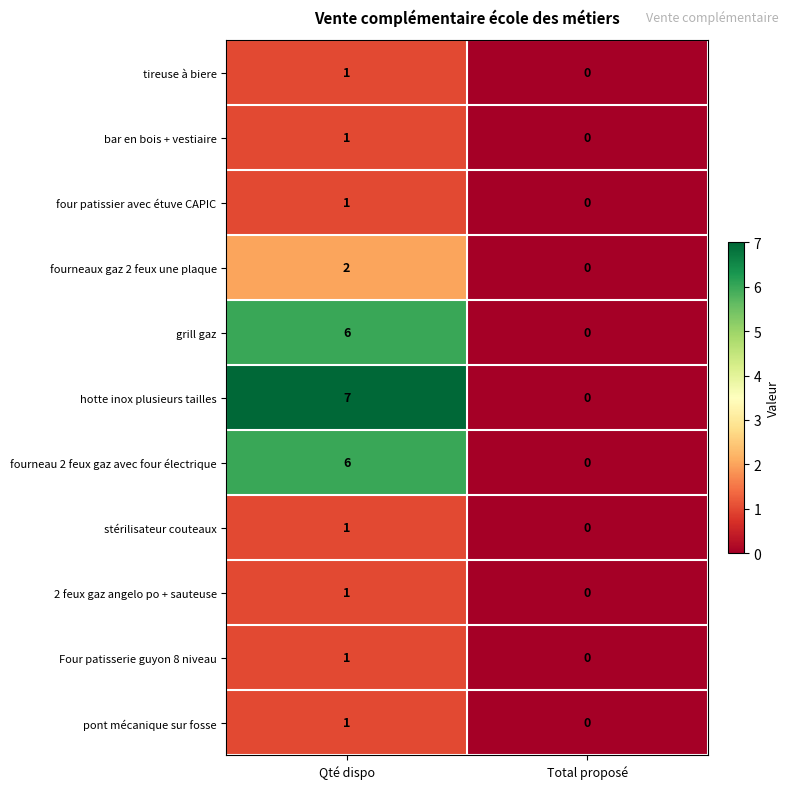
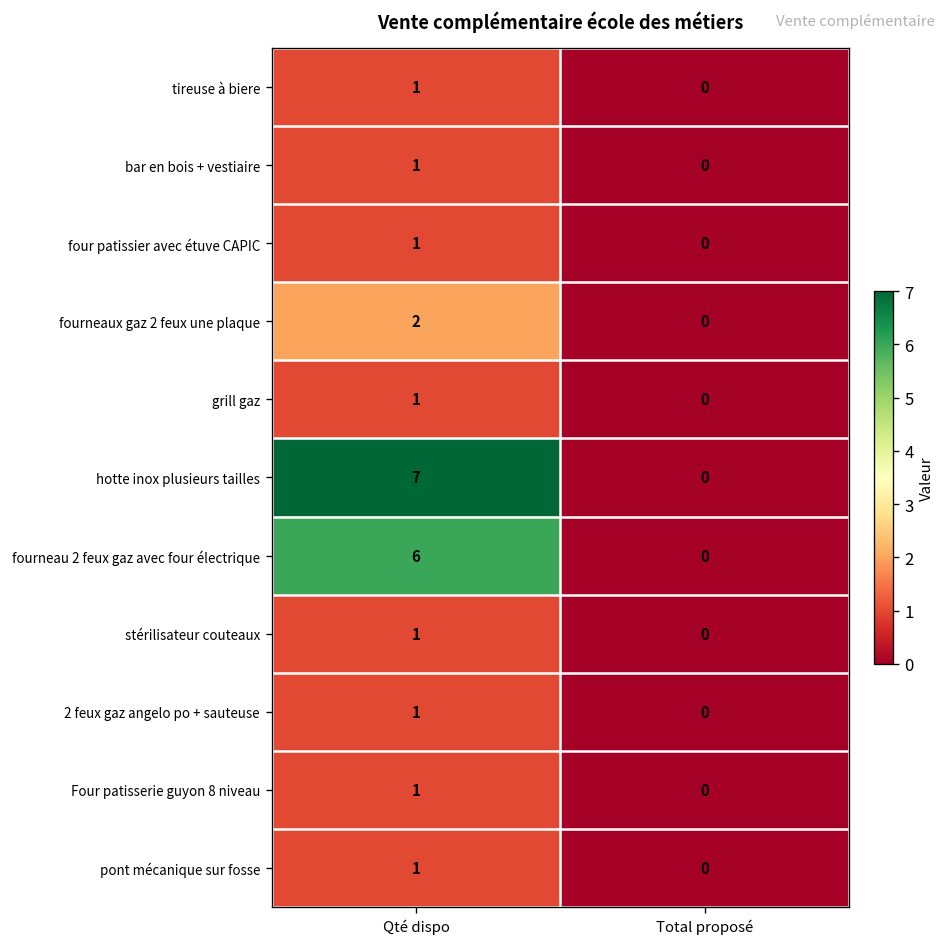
  {
    "tireuse à biere": {
      "Qté dispo": 1,
      "Total proposé": 0
    },
    "bar en bois + vestiaire": {
      "Qté dispo": 1,
      "Total proposé": 0
    },
    "four patissier avec étuve CAPIC": {
      "Qté dispo": 1,
      "Total proposé": 0
    },
    "fourneaux gaz 2 feux une plaque": {
      "Qté dispo": 2,
      "Total proposé": 0
    },
    "grill gaz": {
-     "Qté dispo": 6,
+     "Qté dispo": 1,
      "Total proposé": 0
    },
    "hotte inox plusieurs tailles": {
      "Qté dispo": 7,
      "Total proposé": 0
    },
    "fourneau 2 feux gaz avec four électrique": {
      "Qté dispo": 6,
      "Total proposé": 0
    },
    "stérilisateur couteaux": {
      "Qté dispo": 1,
      "Total proposé": 0
    },
    "2 feux gaz angelo po + sauteuse": {
      "Qté dispo": 1,
      "Total proposé": 0
    },
    "Four patisserie guyon 8 niveau": {
      "Qté dispo": 1,
      "Total proposé": 0
    },
    "pont mécanique sur fosse": {
      "Qté dispo": 1,
      "Total proposé": 0
    }
  }
